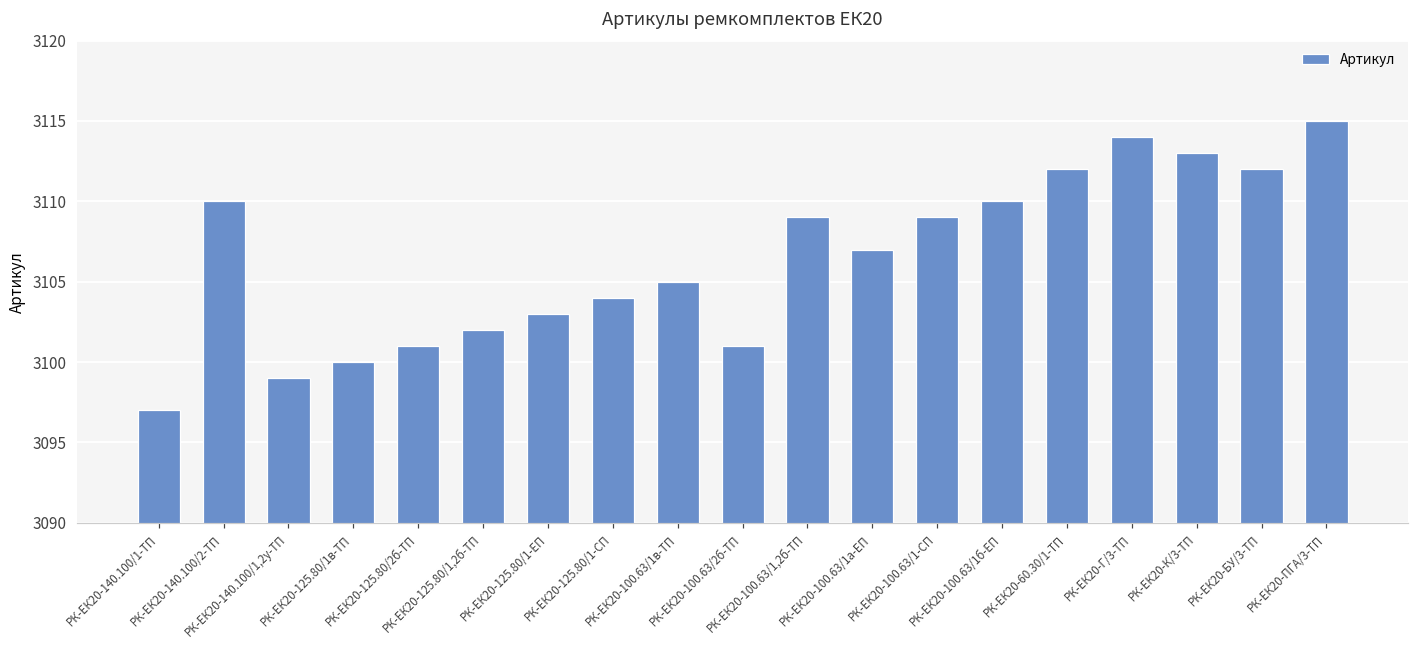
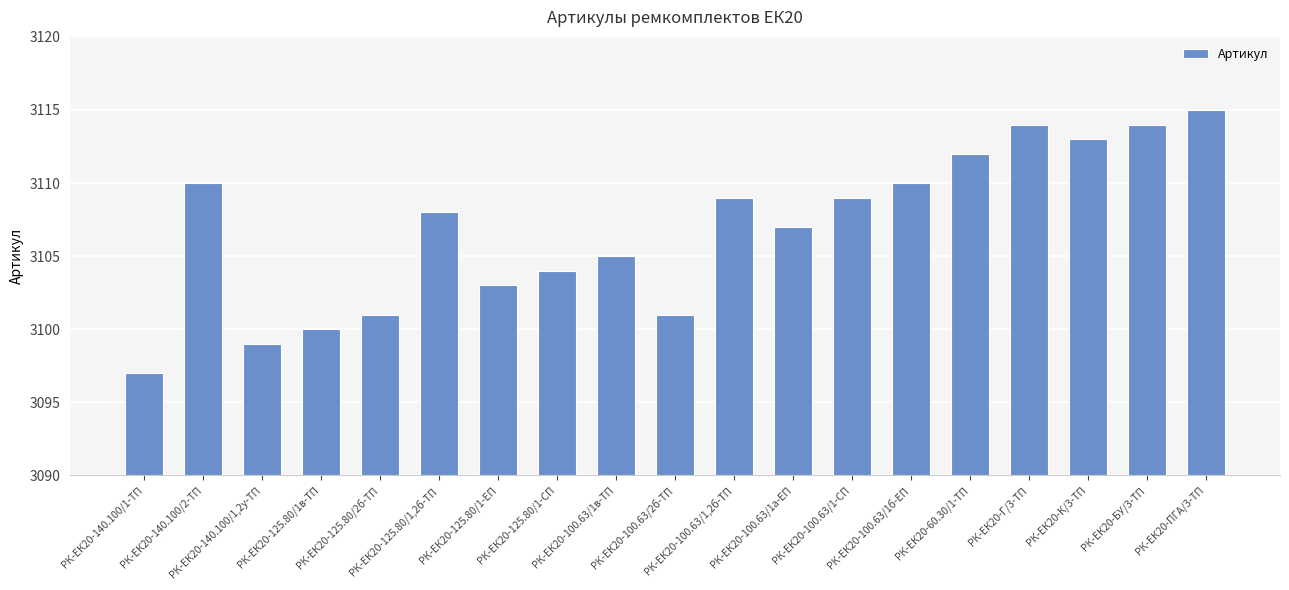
  {
    "РК-ЕК20-140.100/1-ТП": 3097,
    "РК-ЕК20-140.100/2-ТП": 3110,
    "РК-ЕК20-140.100/1,2у-ТП": 3099,
    "РК-ЕК20-125.80/1в-ТП": 3100,
    "РК-ЕК20-125.80/2б-ТП": 3101,
-   "РК-ЕК20-125.80/1,2б-ТП": 3102,
+   "РК-ЕК20-125.80/1,2б-ТП": 3108,
    "РК-ЕК20-125.80/1-ЕП": 3103,
    "РК-ЕК20-125.80/1-СП": 3104,
    "РК-ЕК20-100.63/1в-ТП": 3105,
    "РК-ЕК20-100.63/2б-ТП": 3101,
    "РК-ЕК20-100.63/1,2б-ТП": 3109,
    "РК-ЕК20-100.63/1а-ЕП": 3107,
    "РК-ЕК20-100.63/1-СП": 3109,
    "РК-ЕК20-100.63/1б-ЕП": 3110,
    "РК-ЕК20-60.30/1-ТП": 3112,
    "РК-ЕК20-Г/3-ТП": 3114,
    "РК-ЕК20-К/3-ТП": 3113,
-   "РК-ЕК20-БУ/3-ТП": 3112,
+   "РК-ЕК20-БУ/3-ТП": 3114,
    "РК-ЕК20-ПГА/3-ТП": 3115
  }
